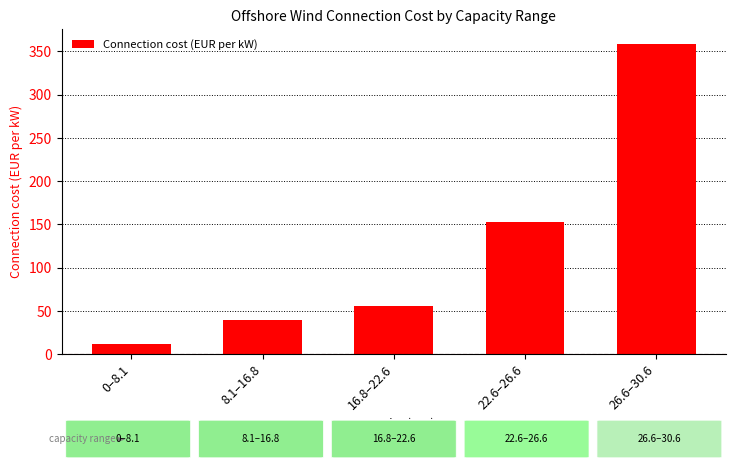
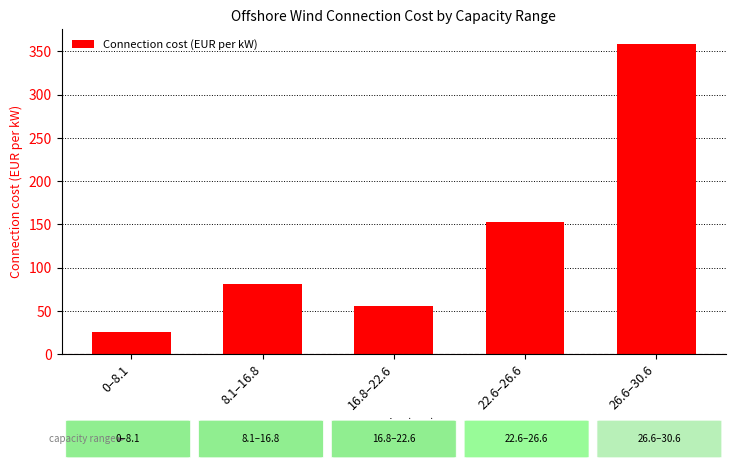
  {
-   "0–8.1": 10,
-   "8.1–16.8": 40,
+   "0–8.1": 30,
+   "8.1–16.8": 80,
    "16.8–22.6": 60,
    "22.6–26.6": 150,
    "26.6–30.6": 360
  }
